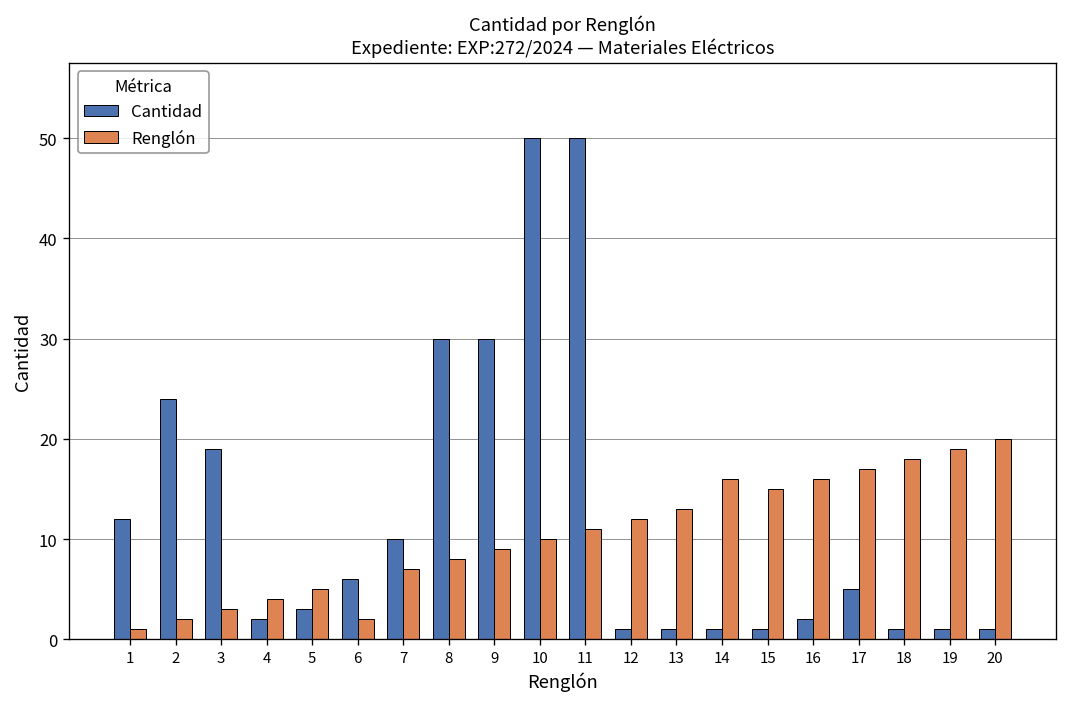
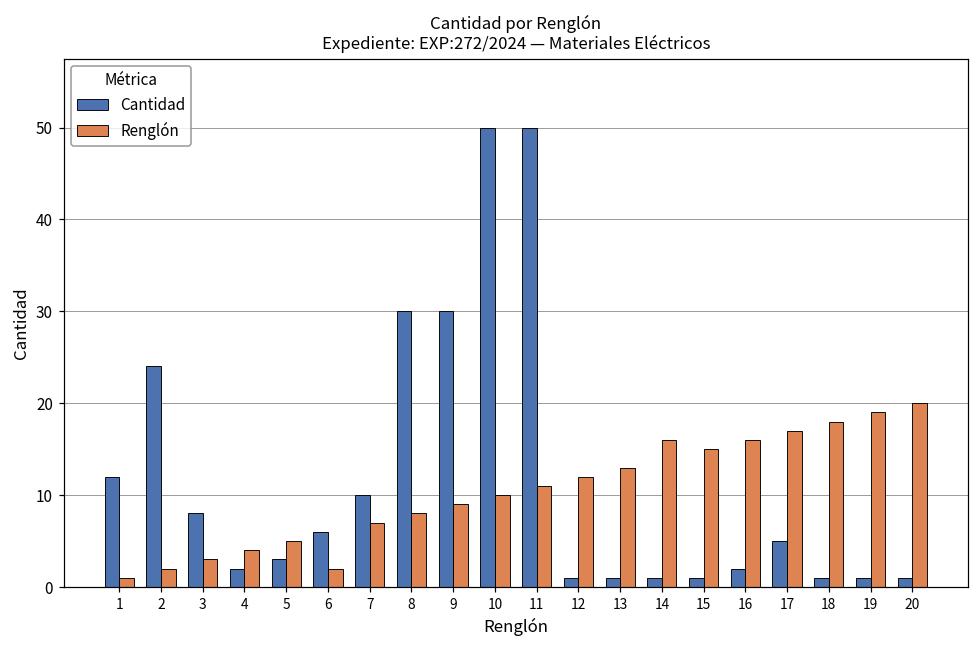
  {
    "Cantidad": {
      "1": 12,
      "2": 24,
-     "3": 19,
+     "3": 8,
      "4": 2,
      "5": 3,
      "6": 6,
      "7": 10,
      "8": 30,
      "9": 30,
      "10": 50,
      "11": 50,
      "12": 1,
      "13": 1,
      "14": 1,
      "15": 1,
      "16": 2,
      "17": 5,
      "18": 1,
      "19": 1,
      "20": 1
    },
    "Renglón": {
      "1": 1,
      "2": 2,
      "3": 3,
      "4": 4,
      "5": 5,
      "6": 2,
      "7": 7,
      "8": 8,
      "9": 9,
      "10": 10,
      "11": 11,
      "12": 12,
      "13": 13,
      "14": 16,
      "15": 15,
      "16": 16,
      "17": 17,
      "18": 18,
      "19": 19,
      "20": 20
    }
  }
